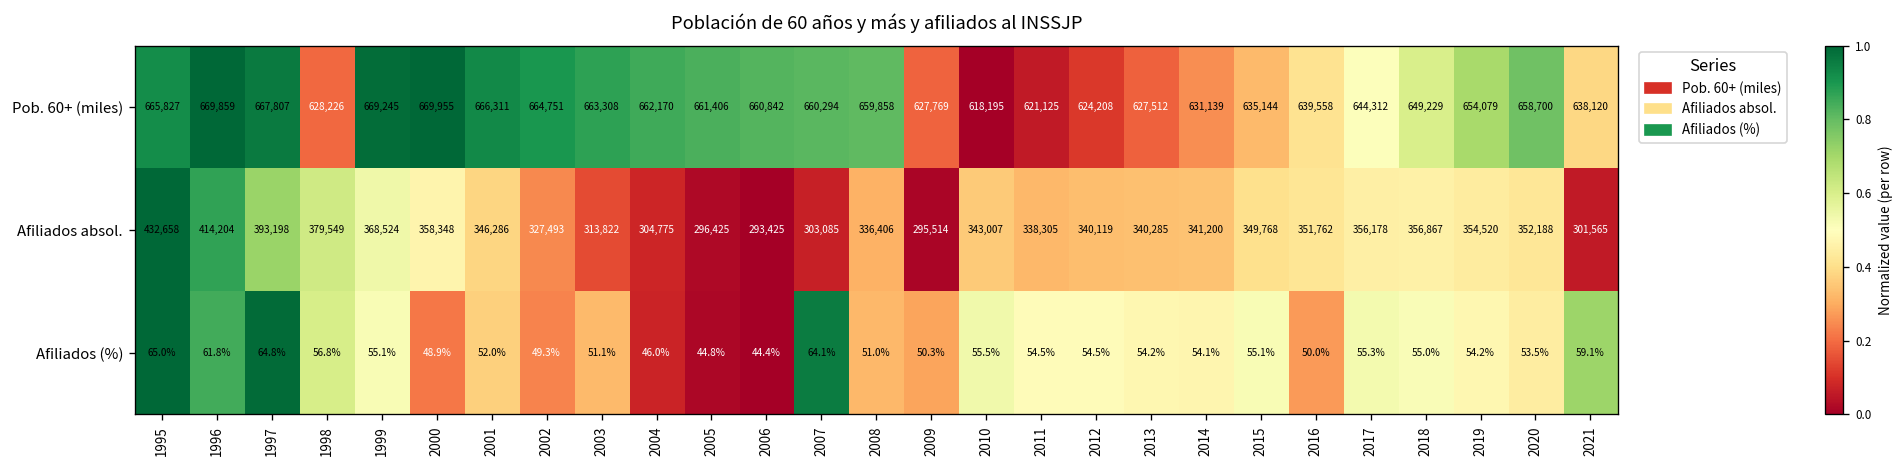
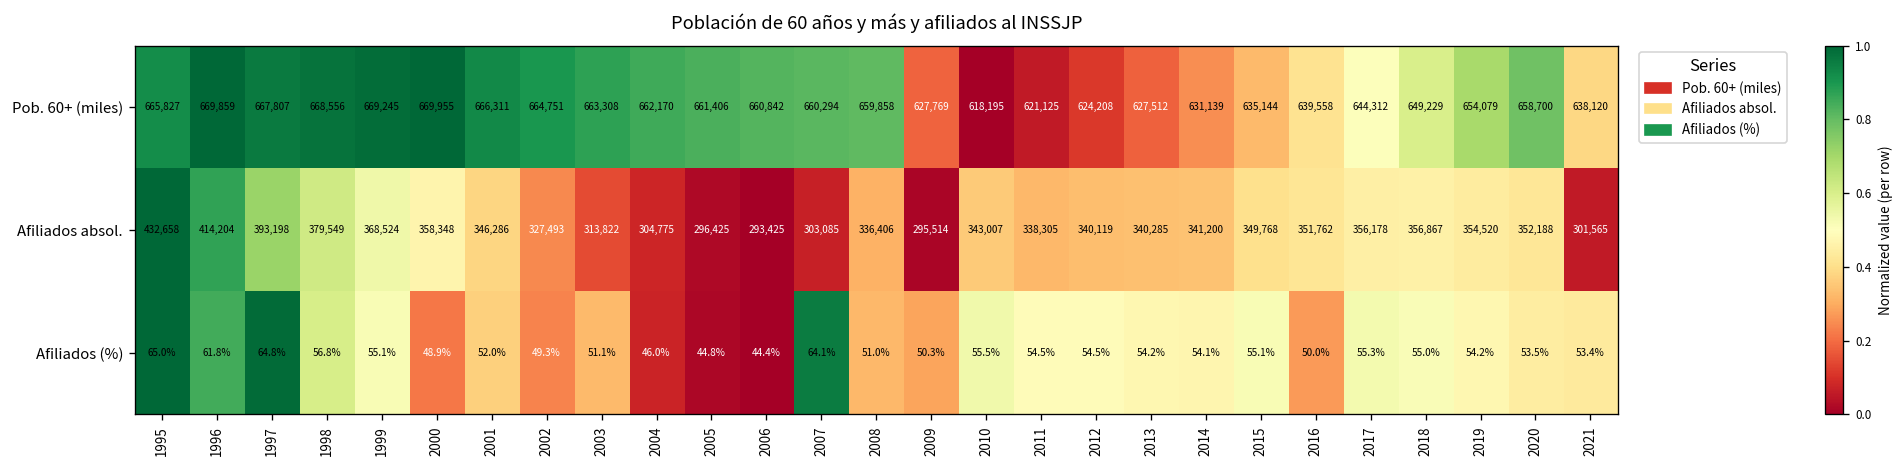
  {
    "Pob. 60+ (miles)": {
      "1995": "665,827",
      "1996": "669,859",
      "1997": "667,807",
-     "1998": "628,226",
+     "1998": "668,556",
      "1999": "669,245",
      "2000": "669,955",
      "2001": "666,311",
      "2002": "664,751",
      "2003": "663,308",
      "2004": "662,170",
      "2005": "661,406",
      "2006": "660,842",
      "2007": "660,294",
      "2008": "659,858",
      "2009": "627,769",
      "2010": "618,195",
      "2011": "621,125",
      "2012": "624,208",
      "2013": "627,512",
      "2014": "631,139",
      "2015": "635,144",
      "2016": "639,558",
      "2017": "644,312",
      "2018": "649,229",
      "2019": "654,079",
      "2020": "658,700",
      "2021": "638,120"
    },
    "Afiliados absol.": {
      "1995": "432,658",
      "1996": "414,204",
      "1997": "393,198",
      "1998": "379,549",
      "1999": "368,524",
      "2000": "358,348",
      "2001": "346,286",
      "2002": "327,493",
      "2003": "313,822",
      "2004": "304,775",
      "2005": "296,425",
      "2006": "293,425",
      "2007": "303,085",
      "2008": "336,406",
      "2009": "295,514",
      "2010": "343,007",
      "2011": "338,305",
      "2012": "340,119",
      "2013": "340,285",
      "2014": "341,200",
      "2015": "349,768",
      "2016": "351,762",
      "2017": "356,178",
      "2018": "356,867",
      "2019": "354,520",
      "2020": "352,188",
      "2021": "301,565"
    },
    "Afiliados (%)": {
      "1995": "65.0%",
      "1996": "61.8%",
      "1997": "64.8%",
      "1998": "56.8%",
      "1999": "55.1%",
      "2000": "48.9%",
      "2001": "52.0%",
      "2002": "49.3%",
      "2003": "51.1%",
      "2004": "46.0%",
      "2005": "44.8%",
      "2006": "44.4%",
      "2007": "64.1%",
      "2008": "51.0%",
      "2009": "50.3%",
      "2010": "55.5%",
      "2011": "54.5%",
      "2012": "54.5%",
      "2013": "54.2%",
      "2014": "54.1%",
      "2015": "55.1%",
      "2016": "50.0%",
      "2017": "55.3%",
      "2018": "55.0%",
      "2019": "54.2%",
      "2020": "53.5%",
-     "2021": "59.1%"
+     "2021": "53.4%"
    }
  }
